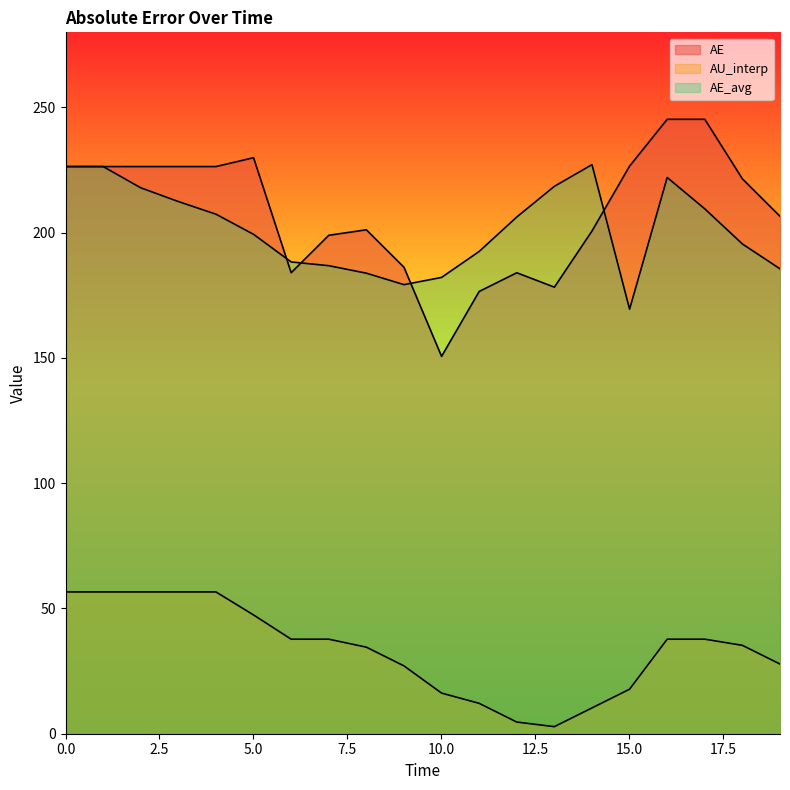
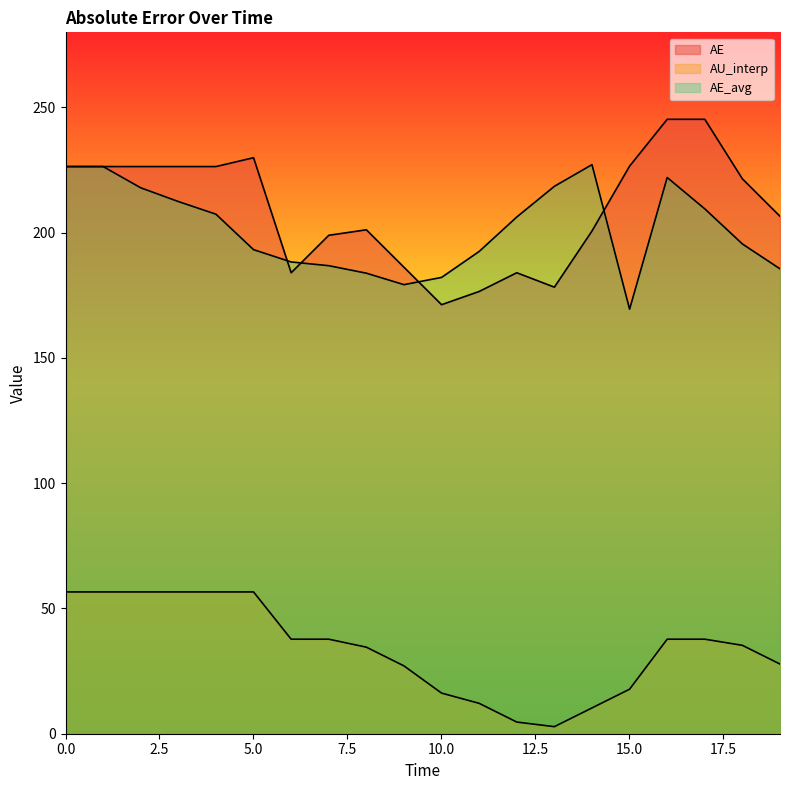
  {
    "AE": {
      "5.0": 230,
-     "10.0": 151,
+     "10.0": 171,
      "15.0": 227
    },
    "AU_interp": {
      "0.0": 57,
-     "5.0": 47,
+     "5.0": 57,
      "10.0": 16,
      "15.0": 18
    },
    "AE_avg": {
-     "5.0": 199,
+     "5.0": 193,
      "10.0": 182,
      "15.0": 169
    }
  }
